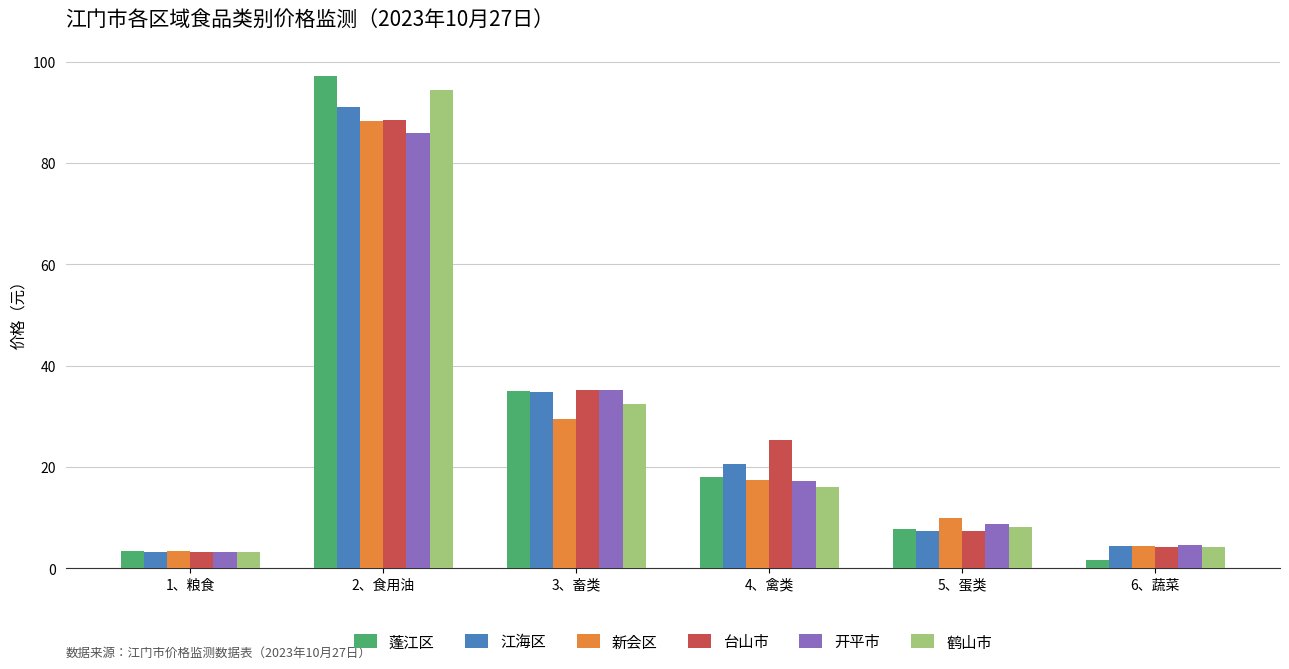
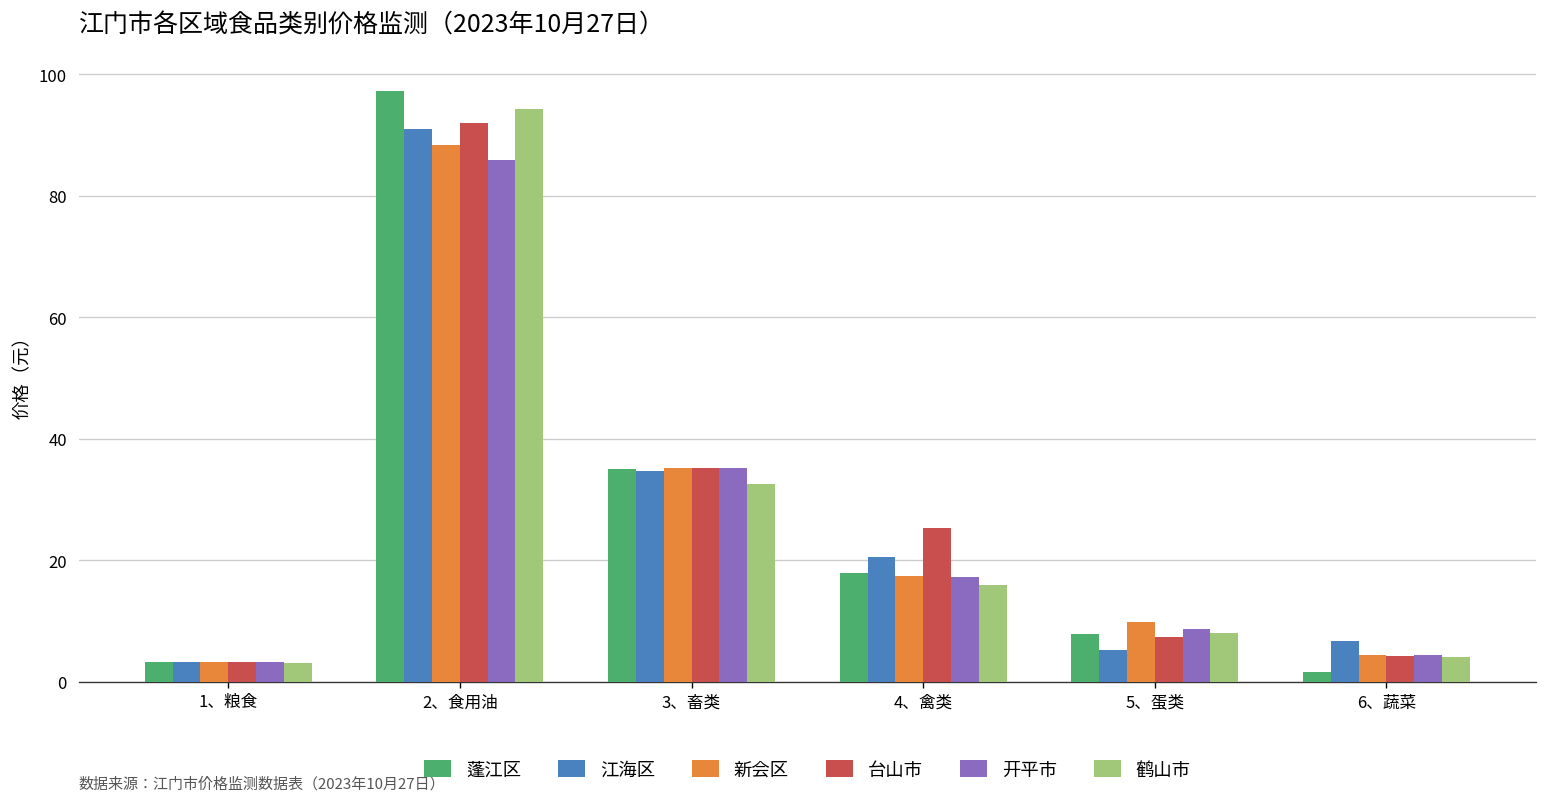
  {
    "蓬江区": {
      "1、粮食": 3,
      "2、食用油": 97,
      "3、畜类": 35,
      "4、禽类": 18,
      "5、蛋类": 8,
      "6、蔬菜": 2
    },
    "江海区": {
      "1、粮食": 3,
      "2、食用油": 91,
      "3、畜类": 35,
      "4、禽类": 21,
-     "5、蛋类": 7,
-     "6、蔬菜": 4
+     "5、蛋类": 5,
+     "6、蔬菜": 7
    },
    "新会区": {
      "1、粮食": 3,
      "2、食用油": 88,
-     "3、畜类": 29,
+     "3、畜类": 35,
      "4、禽类": 17,
      "5、蛋类": 10,
      "6、蔬菜": 4
    },
    "台山市": {
      "1、粮食": 3,
-     "2、食用油": 89,
+     "2、食用油": 92,
      "3、畜类": 35,
      "4、禽类": 25,
      "5、蛋类": 7,
      "6、蔬菜": 4
    },
    "开平市": {
      "1、粮食": 3,
      "2、食用油": 86,
      "3、畜类": 35,
      "4、禽类": 17,
      "5、蛋类": 9,
      "6、蔬菜": 4
    },
    "鹤山市": {
      "1、粮食": 3,
      "2、食用油": 94,
      "3、畜类": 33,
      "4、禽类": 16,
      "5、蛋类": 8,
      "6、蔬菜": 4
    }
  }
